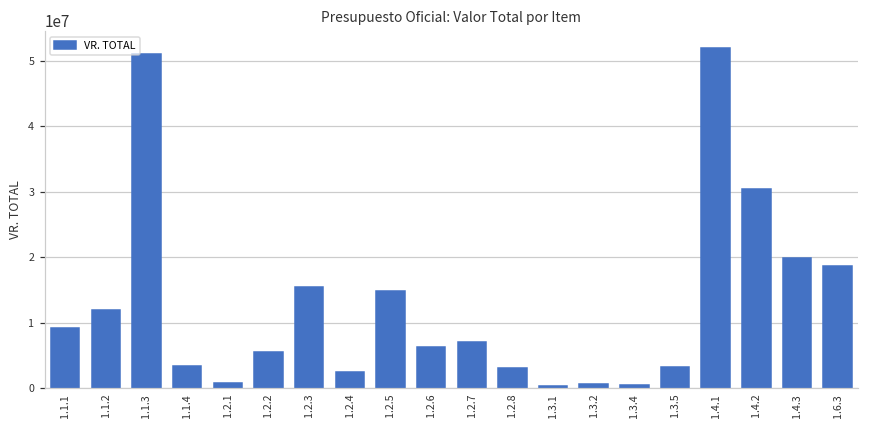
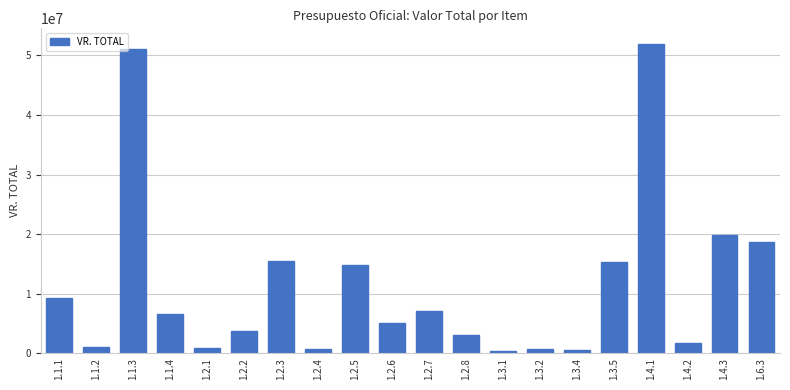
  {
    "1.1.1": 9000000,
-   "1.1.2": 12000000,
+   "1.1.2": 1000000,
    "1.1.3": 51000000,
-   "1.1.4": 3000000,
+   "1.1.4": 7000000,
    "1.2.1": 1000000,
-   "1.2.2": 5000000,
+   "1.2.2": 4000000,
    "1.2.3": 15000000,
-   "1.2.4": 3000000,
+   "1.2.4": 1000000,
    "1.2.5": 15000000,
-   "1.2.6": 6000000,
+   "1.2.6": 5000000,
    "1.2.7": 7000000,
    "1.2.8": 3000000,
    "1.3.2": 1000000,
    "1.3.4": 1000000,
-   "1.3.5": 3000000,
+   "1.3.5": 15000000,
    "1.4.1": 52000000,
-   "1.4.2": 31000000,
+   "1.4.2": 2000000,
    "1.4.3": 20000000,
    "1.6.3": 19000000
  }
